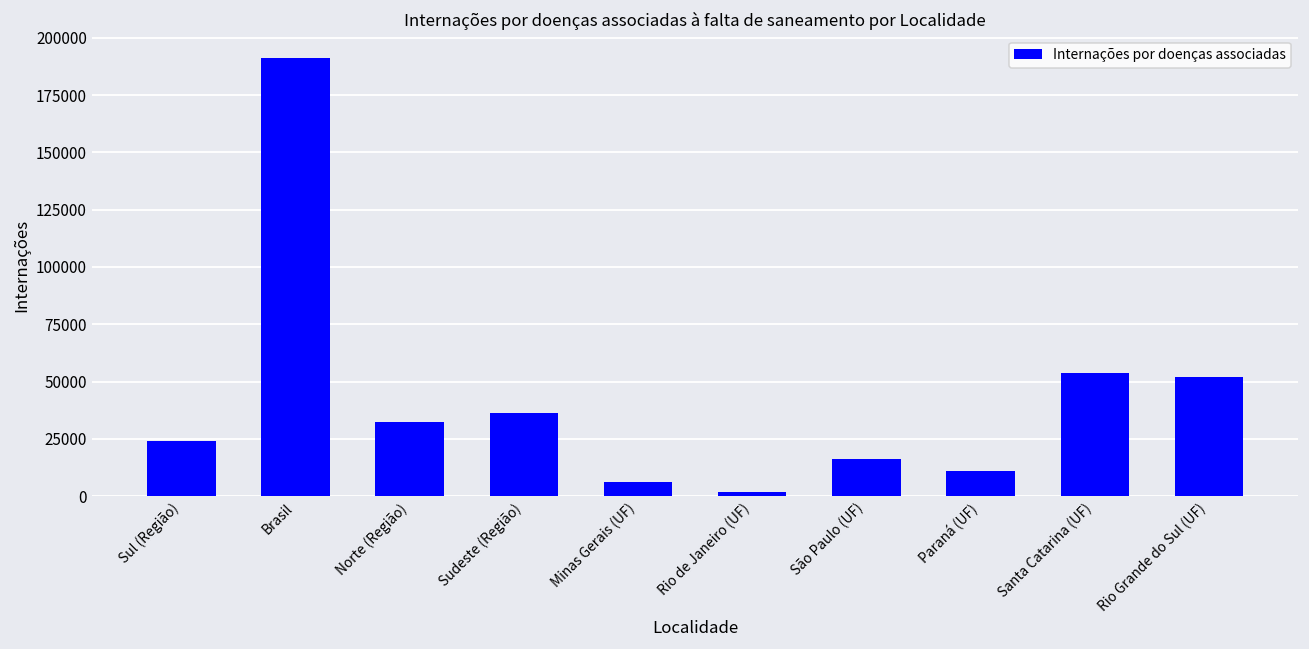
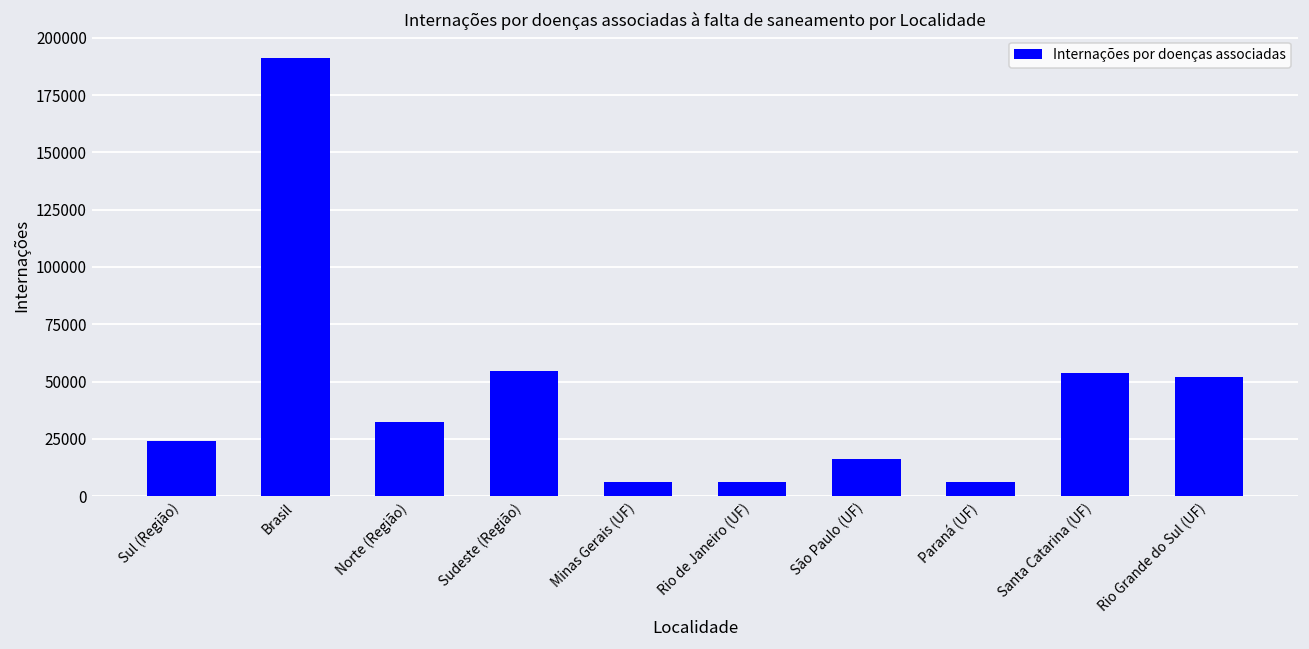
  {
    "Sul (Região)": 24000,
    "Brasil": 191000,
    "Norte (Região)": 32000,
-   "Sudeste (Região)": 36000,
+   "Sudeste (Região)": 55000,
    "Minas Gerais (UF)": 6000,
-   "Rio de Janeiro (UF)": 2000,
+   "Rio de Janeiro (UF)": 6000,
    "São Paulo (UF)": 16000,
-   "Paraná (UF)": 11000,
+   "Paraná (UF)": 6000,
    "Santa Catarina (UF)": 54000,
    "Rio Grande do Sul (UF)": 52000
  }
